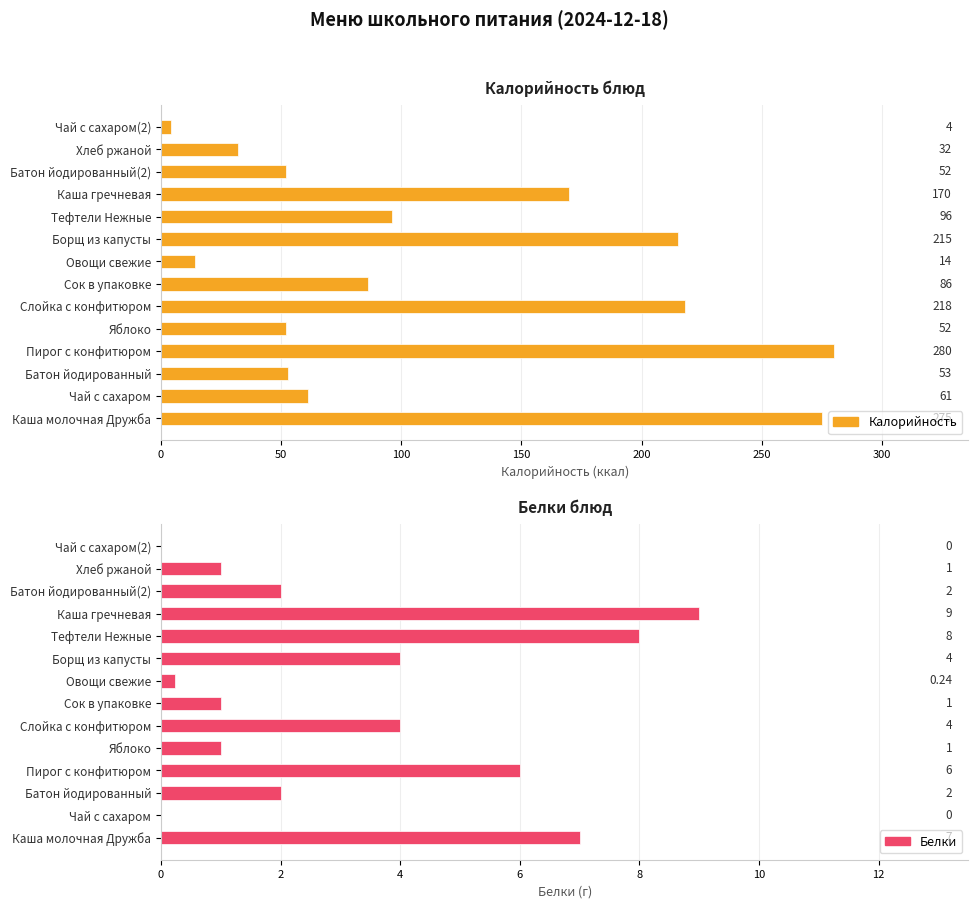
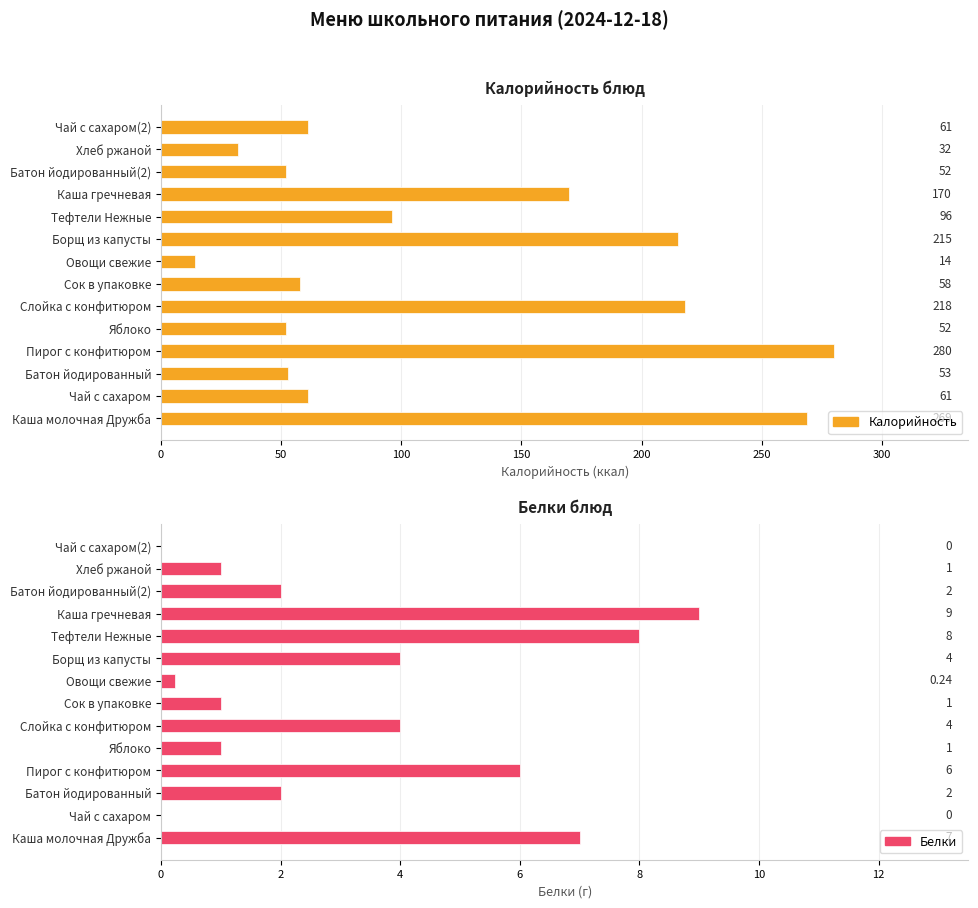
  {
    "Калорийность блюд": {
-     "Чай с сахаром(2)": 4,
-     "Сок в упаковке": 86,
-     "Каша молочная Дружба": 275
+     "Чай с сахаром(2)": 61,
+     "Сок в упаковке": 58,
+     "Каша молочная Дружба": 269
    },
    "Белки блюд": {
      "Чай с сахаром(2)": 0.0,
      "Хлеб ржаной": 1.0,
      "Батон йодированный(2)": 2.0,
      "Каша гречневая": 9.0,
      "Тефтели Нежные": 8.0,
      "Борщ из капусты": 4.0,
      "Овощи свежие": 0.2,
      "Сок в упаковке": 1.0,
      "Слойка с конфитюром": 4.0,
      "Яблоко": 1.0,
      "Пирог с конфитюром": 6.0,
      "Батон йодированный": 2.0,
      "Чай с сахаром": 0.0,
      "Каша молочная Дружба": 7.0
    }
  }
